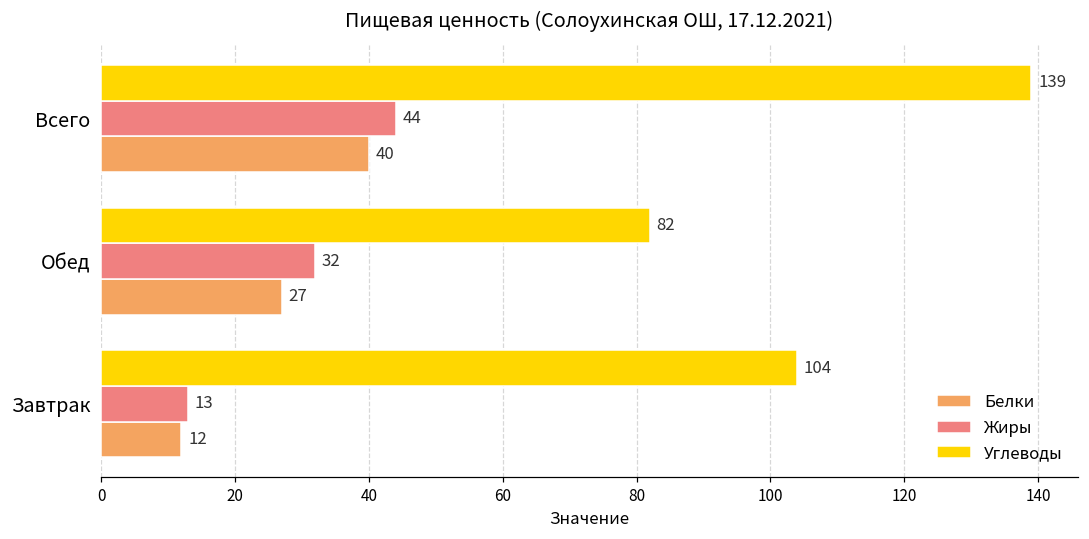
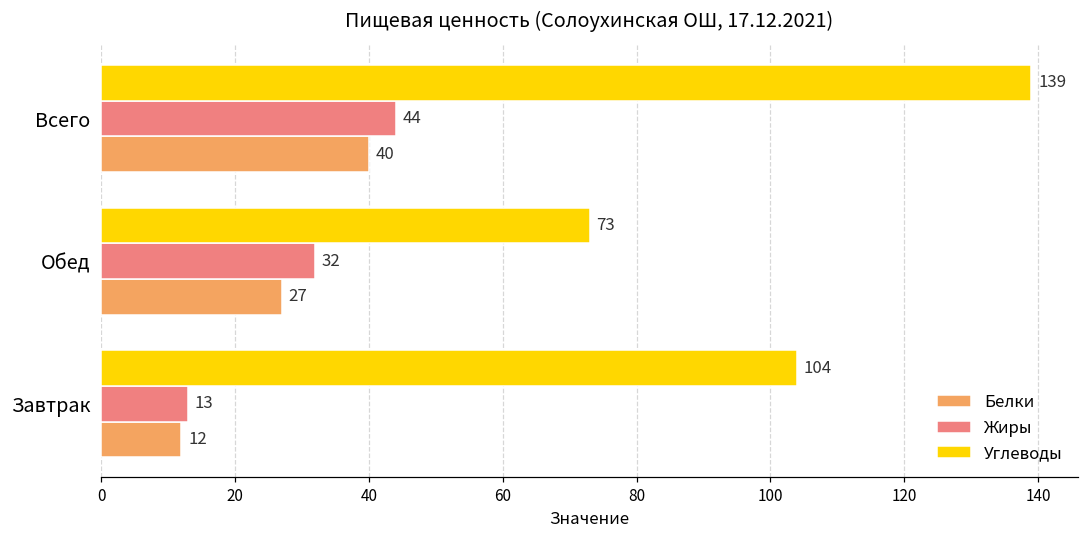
  {
    "Углеводы": {
      "Всего": 139,
-     "Обед": 82,
+     "Обед": 73,
      "Завтрак": 104
    }
  }
